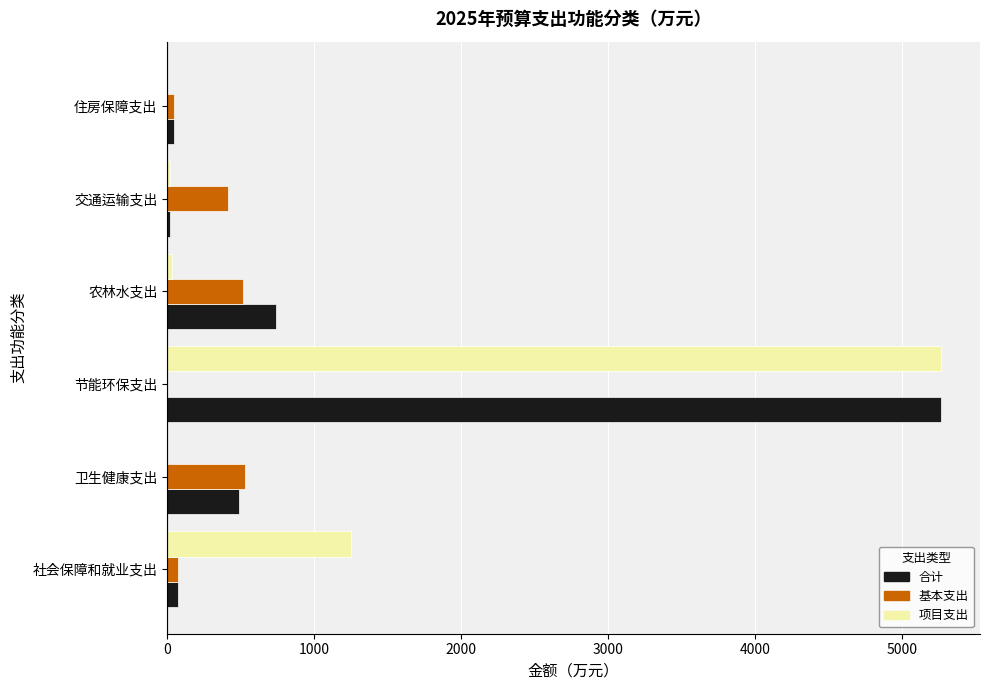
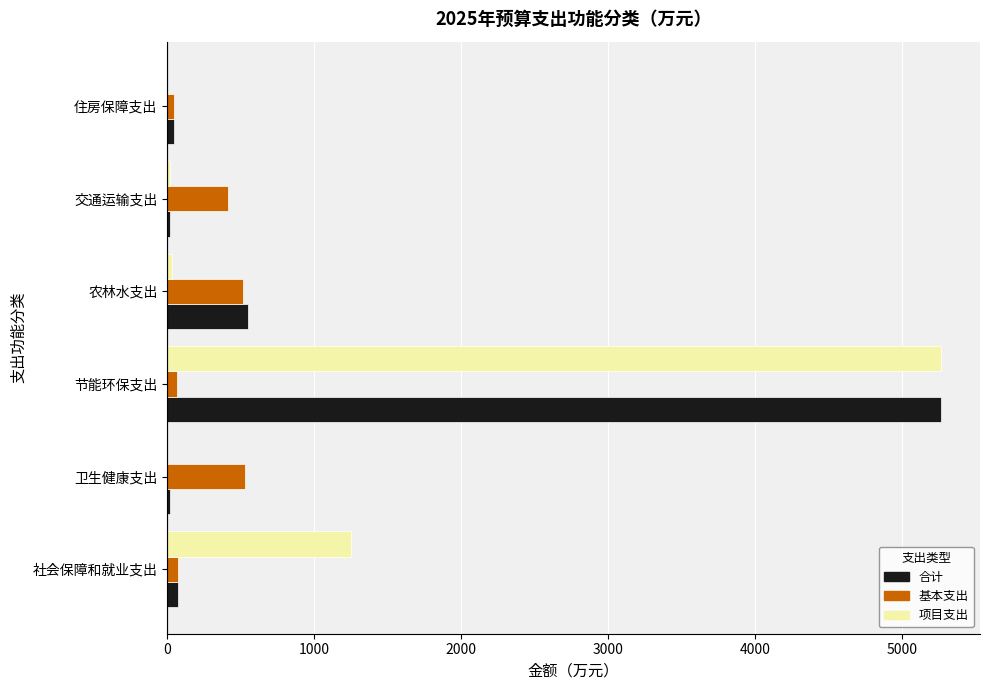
  {
    "合计": {
      "住房保障支出": 40,
      "交通运输支出": 20,
-     "农林水支出": 740,
+     "农林水支出": 550,
      "节能环保支出": 5270,
-     "卫生健康支出": 490,
+     "卫生健康支出": 20,
      "社会保障和就业支出": 80
    },
    "基本支出": {
      "住房保障支出": 40,
      "交通运输支出": 420,
      "农林水支出": 520,
-     "节能环保支出": 0,
+     "节能环保支出": 70,
      "卫生健康支出": 530,
      "社会保障和就业支出": 80
    },
    "项目支出": {
      "住房保障支出": 0,
      "交通运输支出": 20,
      "农林水支出": 40,
      "节能环保支出": 5270,
      "卫生健康支出": 0,
      "社会保障和就业支出": 1250
    }
  }
